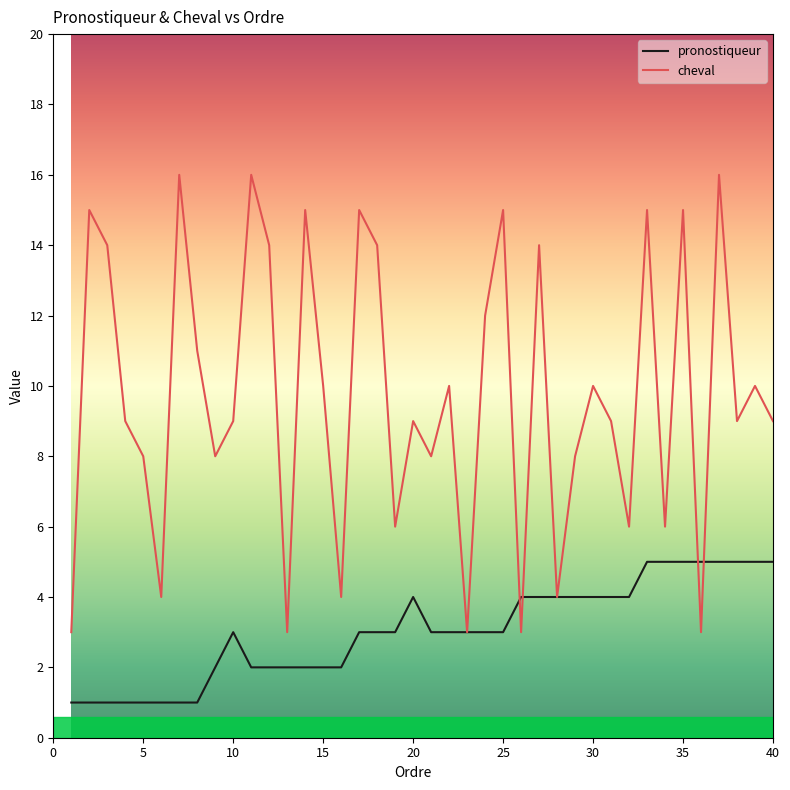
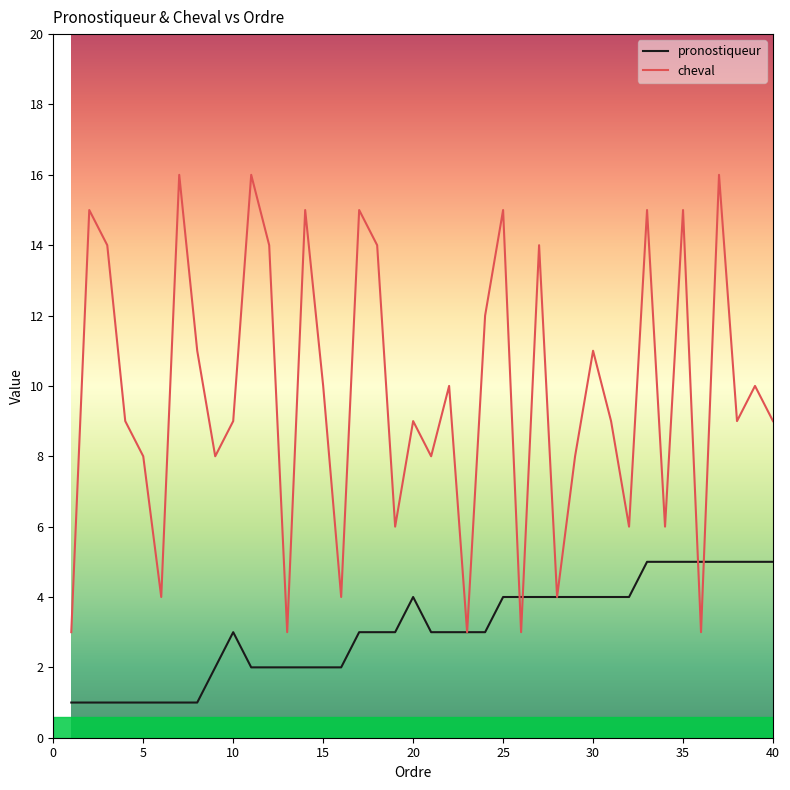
  {
    "pronostiqueur": {
      "5": 1,
      "10": 3,
      "15": 2,
      "20": 4,
-     "25": 3,
+     "25": 4,
      "30": 4,
      "35": 5,
      "40": 5
    },
    "cheval": {
      "5": 8,
      "10": 9,
      "15": 10,
      "20": 9,
      "25": 15,
-     "30": 10,
+     "30": 11,
      "35": 15,
      "40": 9
    }
  }
